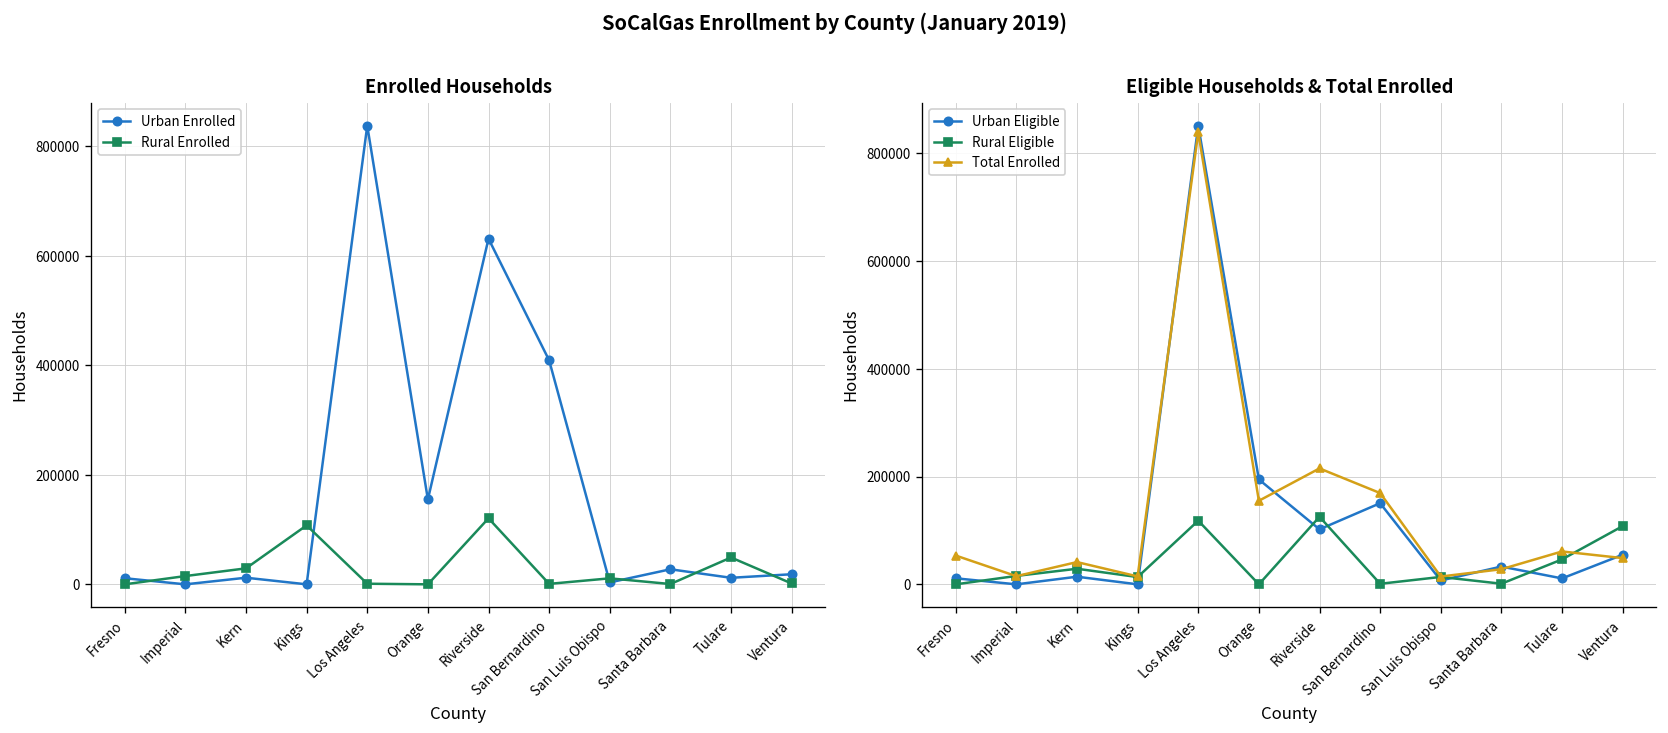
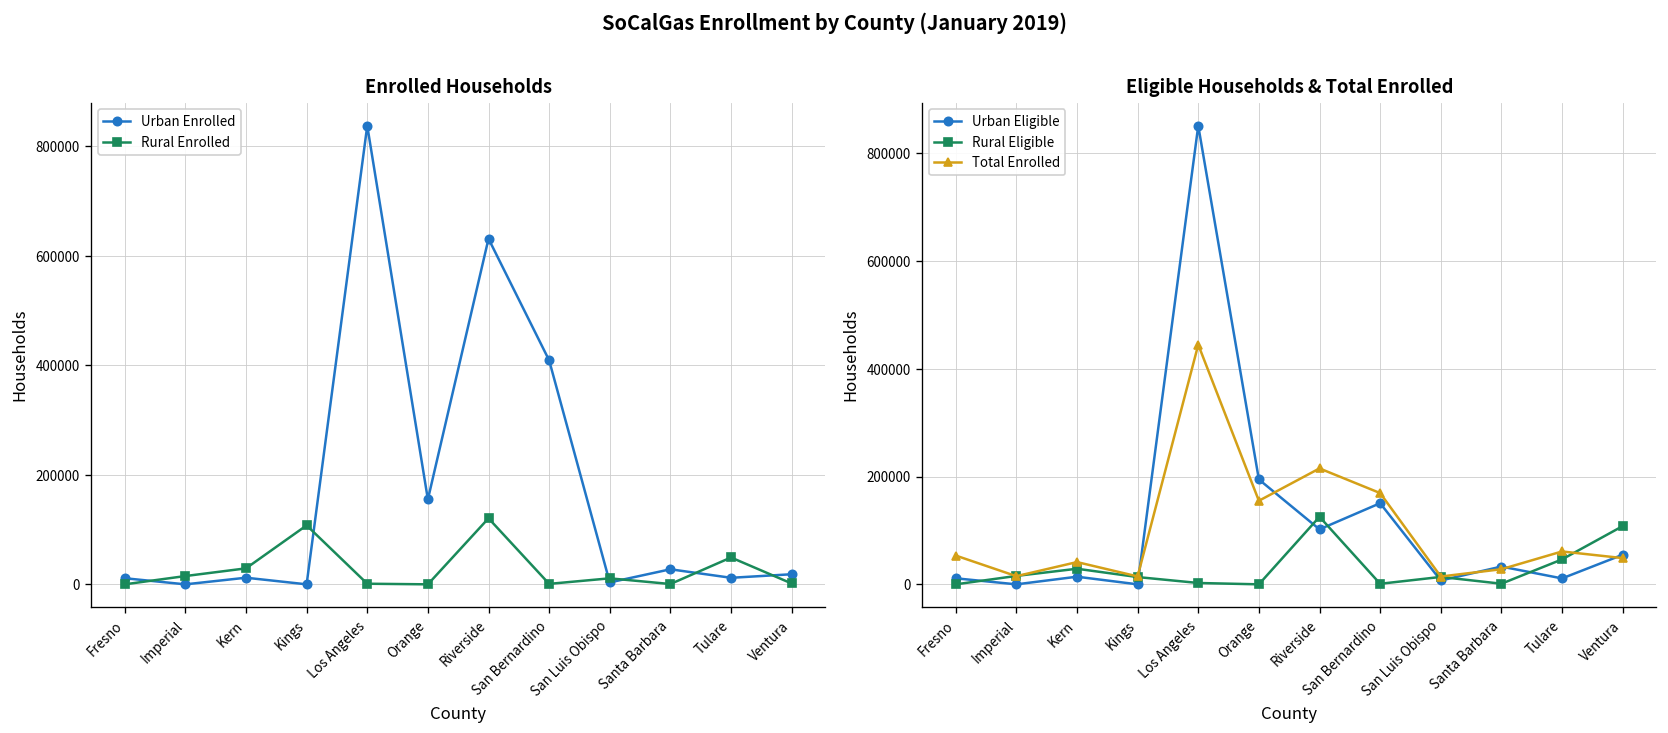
  {
    "Enrolled Households": {
      "Urban Enrolled": {
        "Fresno": 10000,
        "Imperial": 0,
        "Kern": 10000,
        "Kings": 0,
        "Los Angeles": 840000,
        "Orange": 160000,
        "Riverside": 630000,
        "San Bernardino": 410000,
        "San Luis Obispo": 0,
        "Santa Barbara": 30000,
        "Tulare": 10000,
        "Ventura": 20000
      },
      "Rural Enrolled": {
        "Fresno": 0,
        "Imperial": 20000,
        "Kern": 30000,
        "Kings": 110000,
        "Los Angeles": 0,
        "Orange": 0,
        "Riverside": 120000,
        "San Bernardino": 0,
        "San Luis Obispo": 10000,
        "Santa Barbara": 0,
        "Tulare": 50000,
        "Ventura": 0
      }
    },
    "Eligible Households & Total Enrolled": {
      "Urban Eligible": {
        "Fresno": 10000,
        "Imperial": 0,
        "Kern": 10000,
        "Kings": 0,
        "Los Angeles": 850000,
        "Orange": 190000,
        "Riverside": 100000,
        "San Bernardino": 150000,
        "San Luis Obispo": 10000,
        "Tulare": 10000,
        "Ventura": 50000
      },
      "Rural Eligible": {
        "Fresno": 0,
        "Kern": 30000,
-       "Los Angeles": 120000,
+       "Los Angeles": 0,
        "Orange": 0,
        "Riverside": 130000,
        "San Bernardino": 0,
        "Santa Barbara": 0,
        "Tulare": 50000,
        "Ventura": 110000
      },
      "Total Enrolled": {
        "Fresno": 50000,
        "Kern": 40000,
-       "Los Angeles": 840000,
+       "Los Angeles": 440000,
        "Orange": 160000,
        "Riverside": 220000,
        "San Bernardino": 170000,
        "Tulare": 60000,
        "Ventura": 50000
      }
    }
  }
